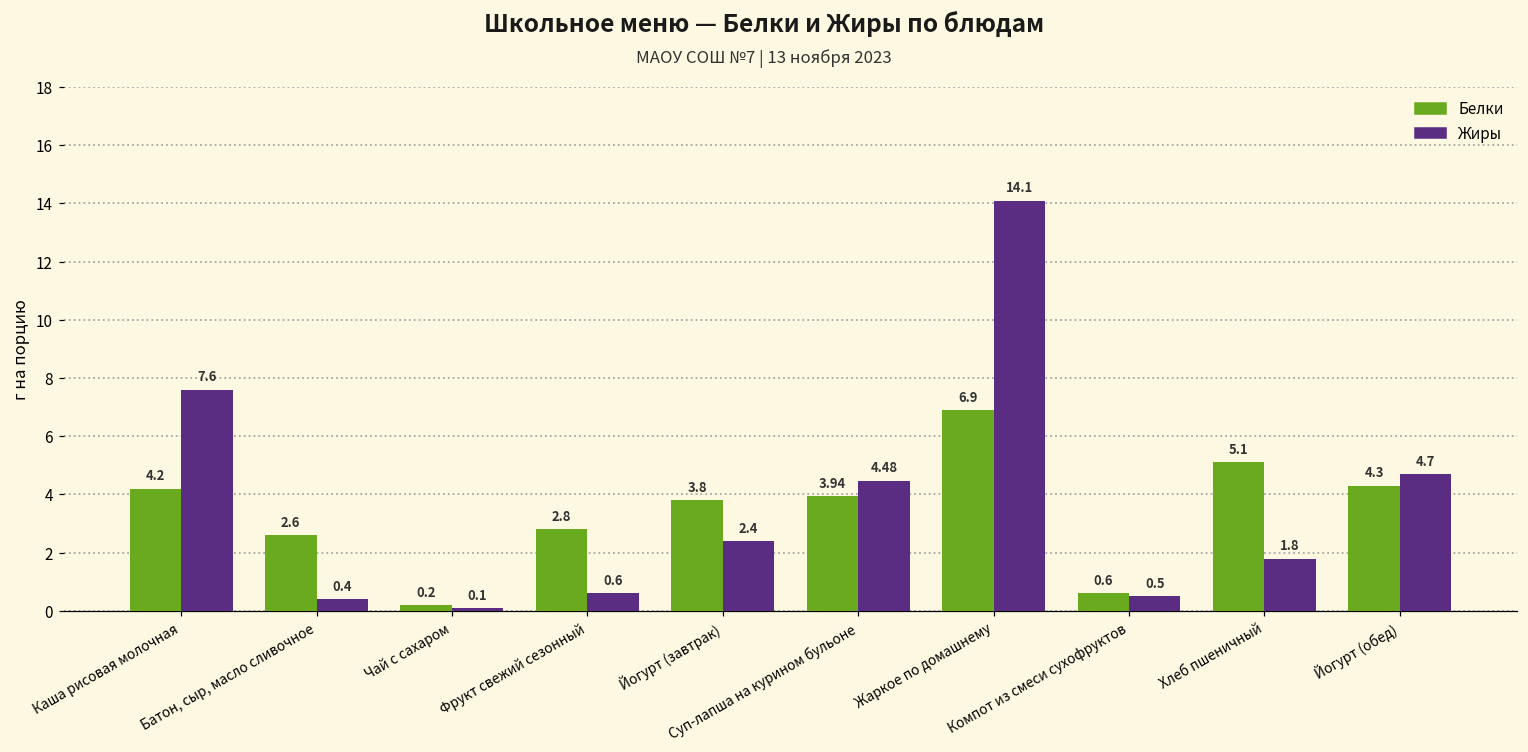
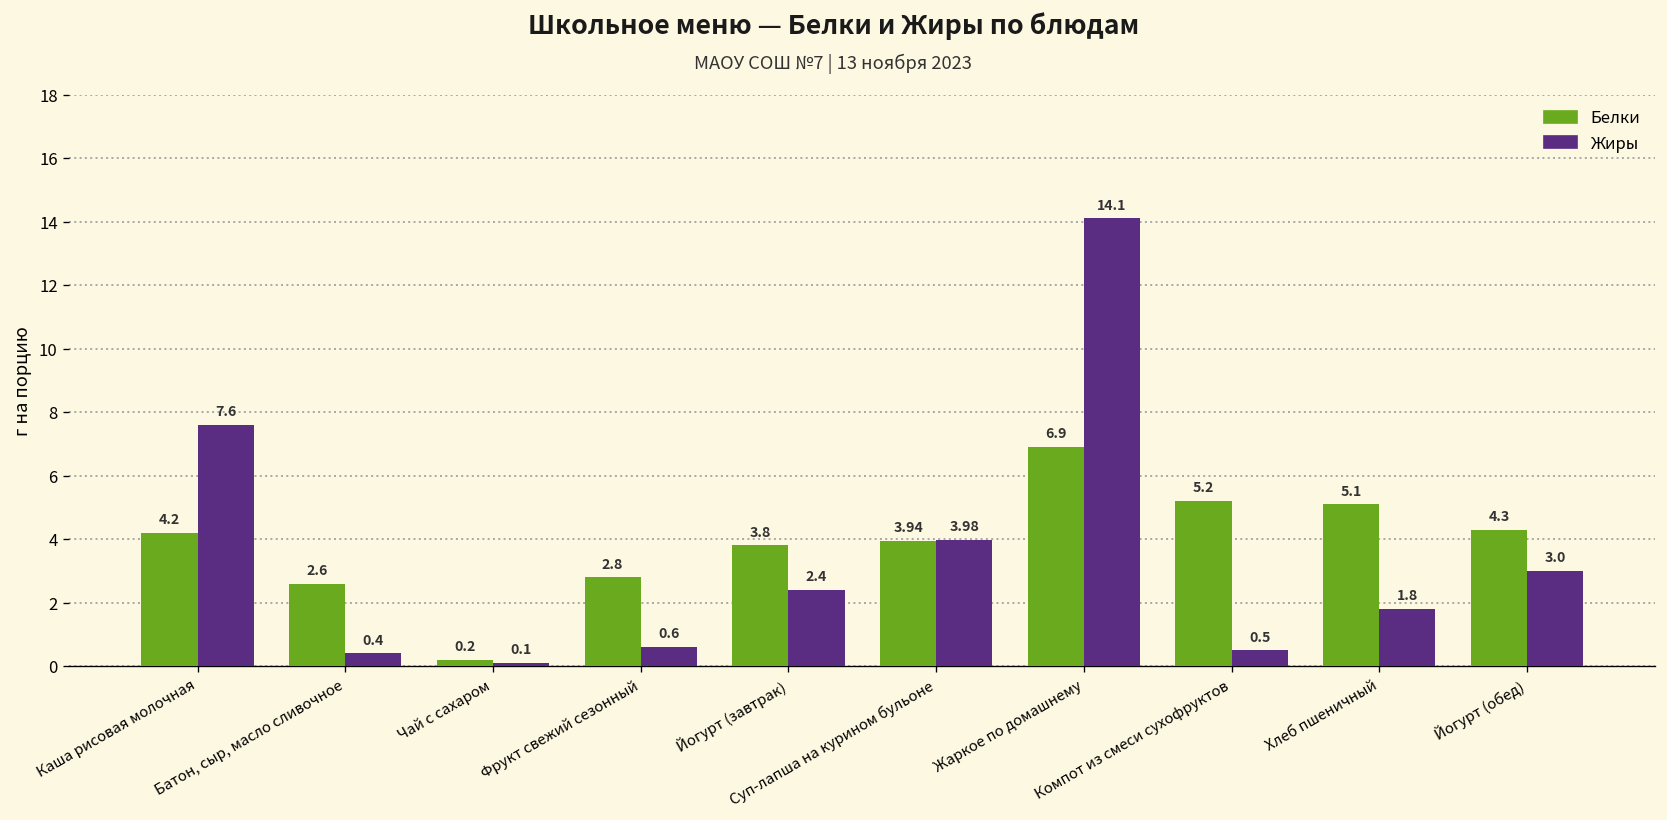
  {
    "Белки": {
      "Каша рисовая молочная": 4.2,
      "Батон, сыр, масло сливочное": 2.6,
      "Чай с сахаром": 0.2,
      "Фрукт свежий сезонный": 2.8,
      "Йогурт (завтрак)": 3.8,
      "Суп-лапша на курином бульоне": 3.94,
      "Жаркое по домашнему": 6.9,
-     "Компот из смеси сухофруктов": 0.6,
+     "Компот из смеси сухофруктов": 5.2,
      "Хлеб пшеничный": 5.1,
      "Йогурт (обед)": 4.3
    },
    "Жиры": {
      "Каша рисовая молочная": 7.6,
      "Батон, сыр, масло сливочное": 0.4,
      "Чай с сахаром": 0.1,
      "Фрукт свежий сезонный": 0.6,
      "Йогурт (завтрак)": 2.4,
-     "Суп-лапша на курином бульоне": 4.48,
+     "Суп-лапша на курином бульоне": 3.98,
      "Жаркое по домашнему": 14.1,
      "Компот из смеси сухофруктов": 0.5,
      "Хлеб пшеничный": 1.8,
-     "Йогурт (обед)": 4.7
+     "Йогурт (обед)": 3.0
    }
  }
